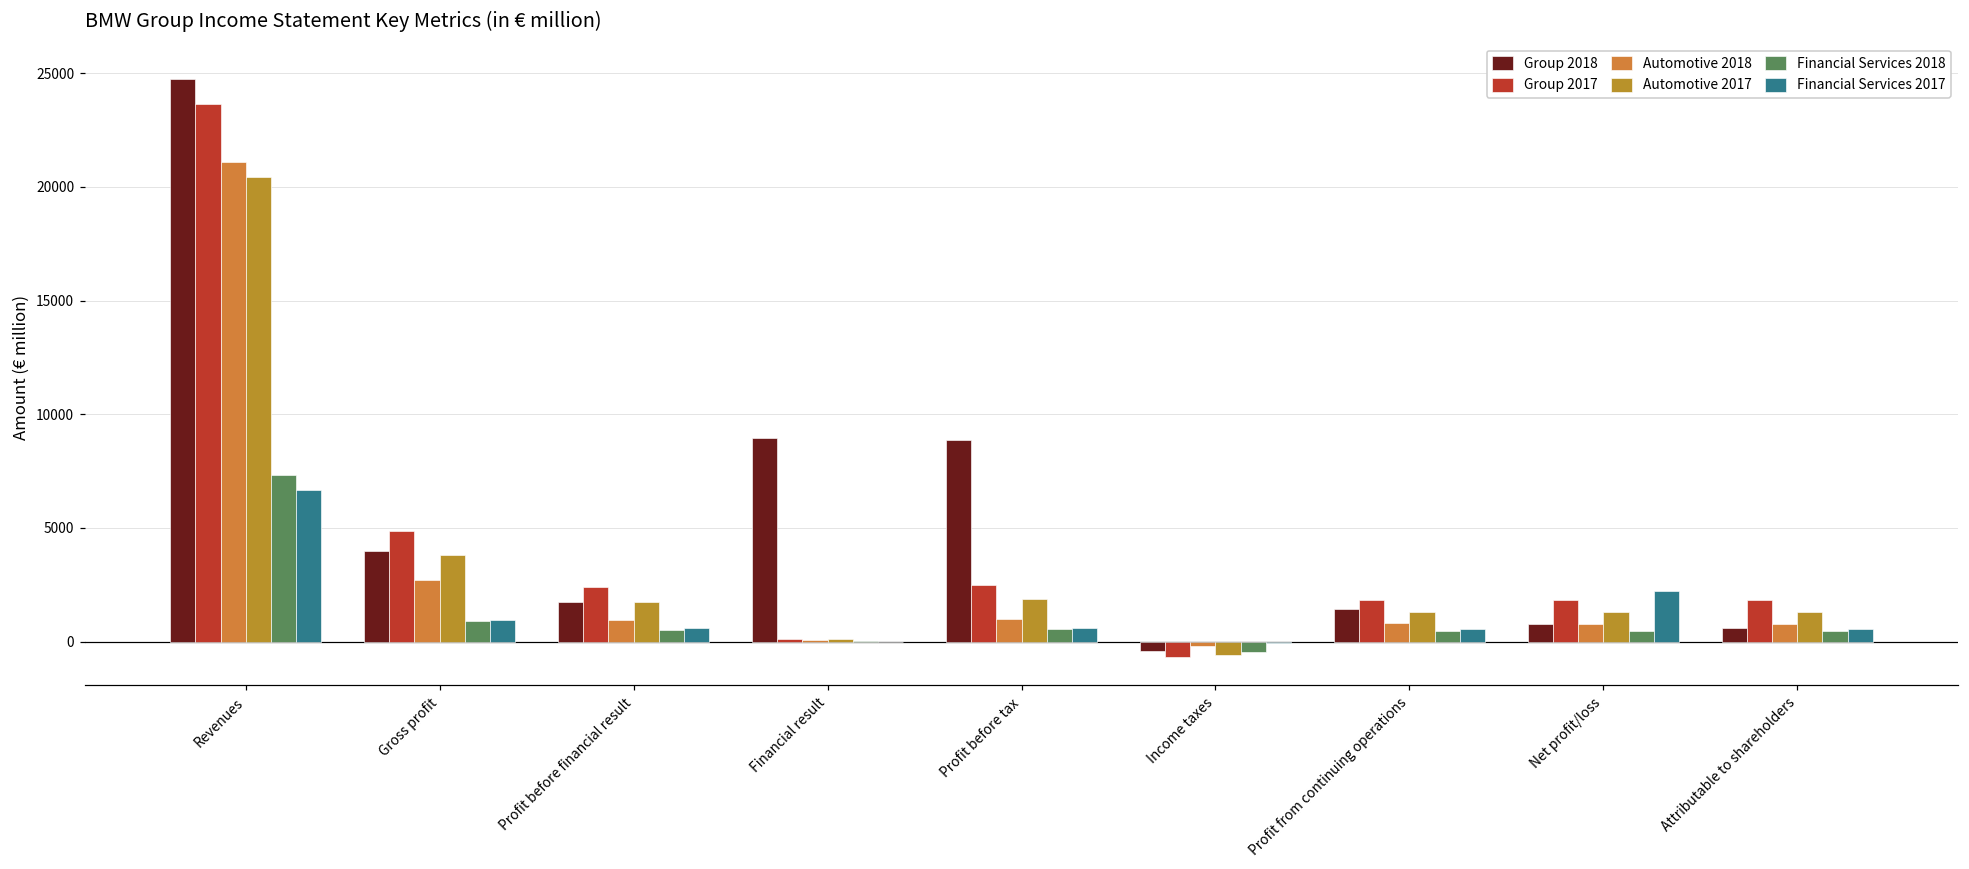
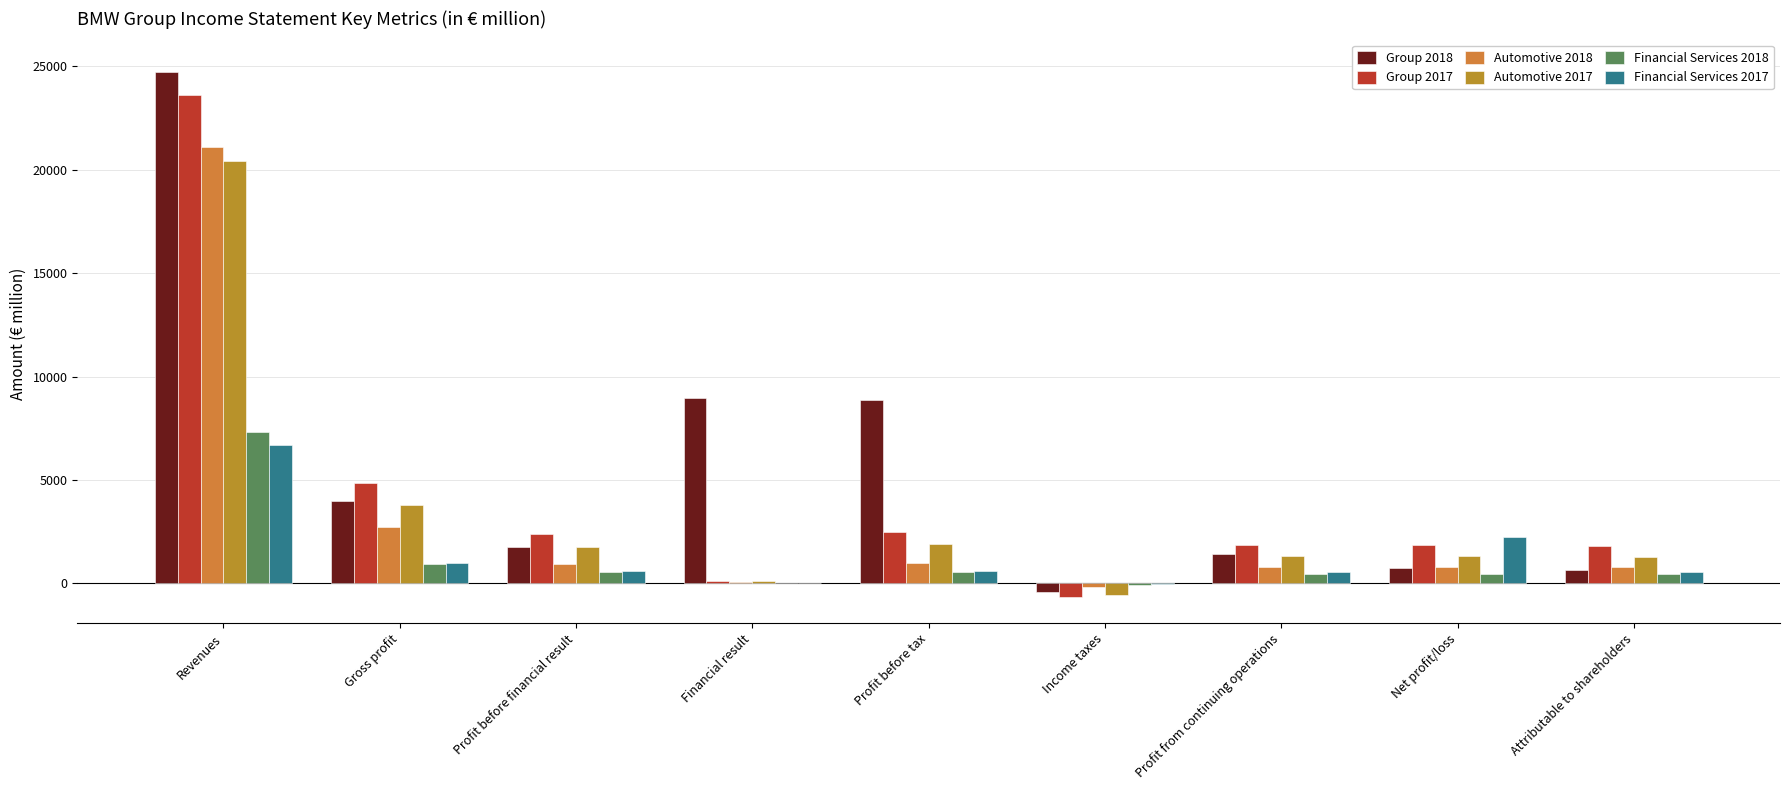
  {
    "Group 2018": {
      "Revenues": 24700,
      "Gross profit": 4000,
      "Profit before financial result": 1700,
      "Financial result": 9000,
      "Profit before tax": 8900,
      "Income taxes": -400,
      "Profit from continuing operations": 1400,
      "Net profit/loss": 800,
      "Attributable to shareholders": 600
    },
    "Group 2017": {
      "Revenues": 23600,
      "Gross profit": 4800,
      "Profit before financial result": 2400,
      "Profit before tax": 2500,
      "Income taxes": -700,
      "Profit from continuing operations": 1800,
      "Net profit/loss": 1800,
      "Attributable to shareholders": 1800
    },
    "Financial Services 2018": {
      "Revenues": 7300,
      "Gross profit": 900,
      "Profit before financial result": 500,
      "Profit before tax": 500,
-     "Income taxes": -500,
+     "Income taxes": -100,
      "Profit from continuing operations": 500,
      "Net profit/loss": 500,
      "Attributable to shareholders": 500
    },
    "Financial Services 2017": {
      "Revenues": 6700,
      "Gross profit": 1000,
      "Profit before financial result": 600,
      "Profit before tax": 600,
      "Profit from continuing operations": 600,
      "Net profit/loss": 2200,
      "Attributable to shareholders": 500
    }
  }
